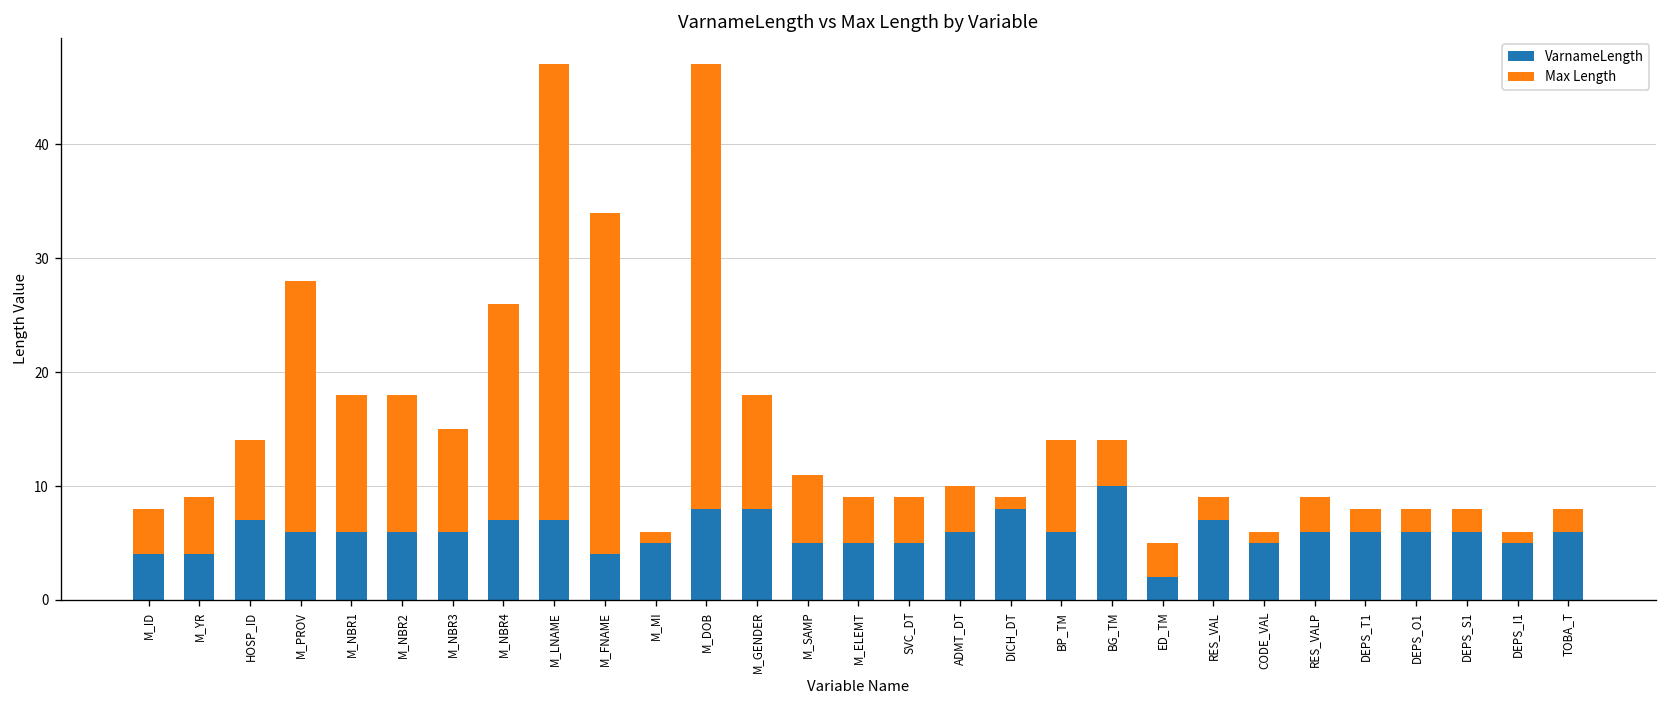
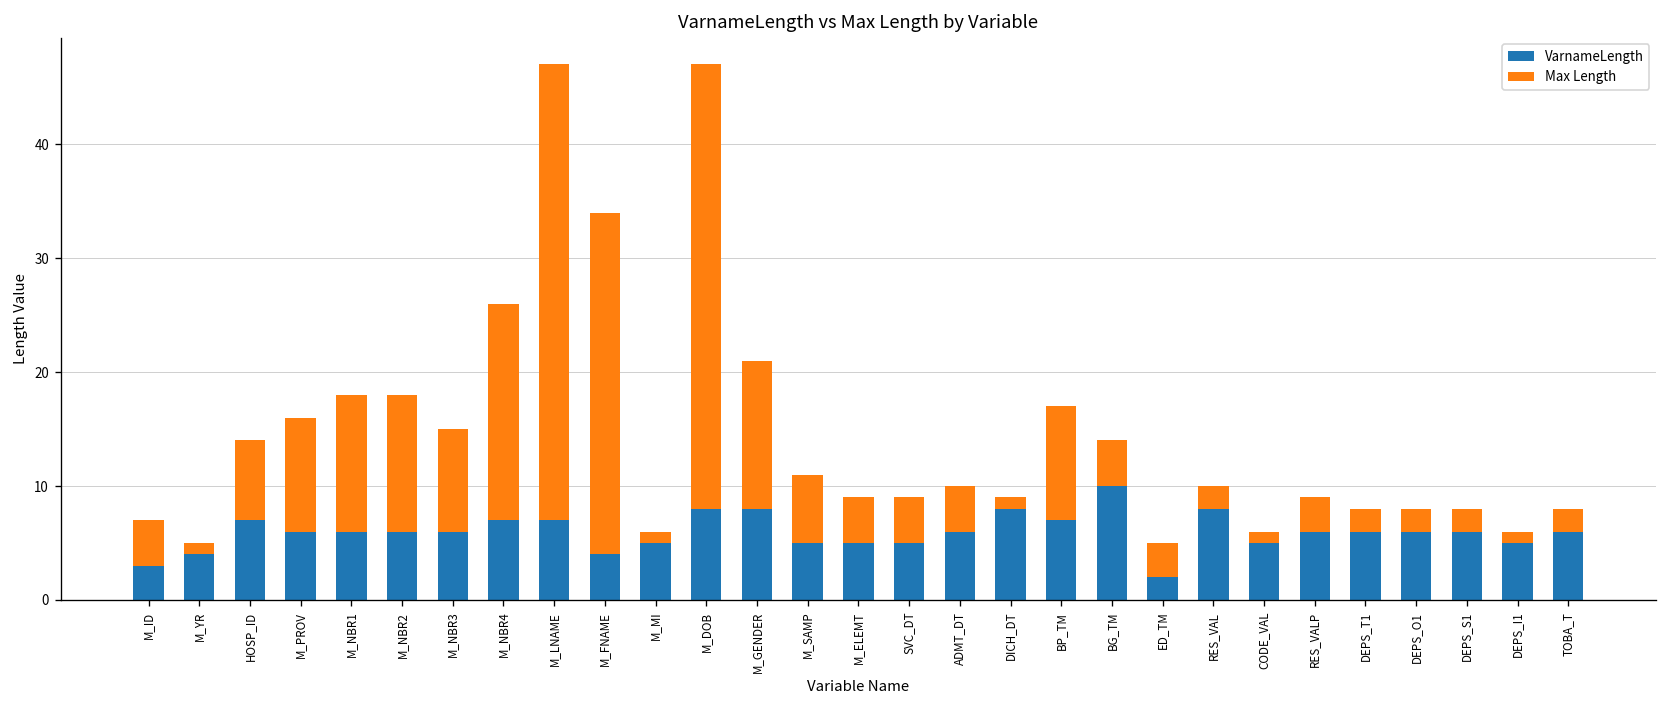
  {
    "VarnameLength": {
-     "M_ID": 4,
+     "M_ID": 3,
      "M_YR": 4,
      "HOSP_ID": 7,
      "M_PROV": 6,
      "M_NBR1": 6,
      "M_NBR2": 6,
      "M_NBR3": 6,
      "M_NBR4": 7,
      "M_LNAME": 7,
      "M_FNAME": 4,
      "M_MI": 5,
      "M_DOB": 8,
      "M_GENDER": 8,
      "M_SAMP": 5,
      "M_ELEMT": 5,
      "SVC_DT": 5,
      "ADMT_DT": 6,
      "DICH_DT": 8,
-     "BP_TM": 6,
+     "BP_TM": 7,
      "BG_TM": 10,
      "ED_TM": 2,
-     "RES_VAL": 7,
+     "RES_VAL": 8,
      "CODE_VAL": 5,
      "RES_VALP": 6,
      "DEPS_T1": 6,
      "DEPS_O1": 6,
      "DEPS_S1": 6,
      "DEPS_I1": 5,
      "TOBA_T": 6
    },
    "Max Length": {
      "M_ID": 4,
-     "M_YR": 5,
+     "M_YR": 1,
      "HOSP_ID": 7,
-     "M_PROV": 22,
+     "M_PROV": 10,
      "M_NBR1": 12,
      "M_NBR2": 12,
      "M_NBR3": 9,
      "M_NBR4": 19,
      "M_LNAME": 40,
      "M_FNAME": 30,
      "M_MI": 1,
      "M_DOB": 39,
-     "M_GENDER": 10,
+     "M_GENDER": 13,
      "M_SAMP": 6,
      "M_ELEMT": 4,
      "SVC_DT": 4,
      "ADMT_DT": 4,
      "DICH_DT": 1,
-     "BP_TM": 8,
+     "BP_TM": 10,
      "BG_TM": 4,
      "ED_TM": 3,
      "RES_VAL": 2,
      "CODE_VAL": 1,
      "RES_VALP": 3,
      "DEPS_T1": 2,
      "DEPS_O1": 2,
      "DEPS_S1": 2,
      "DEPS_I1": 1,
      "TOBA_T": 2
    }
  }
